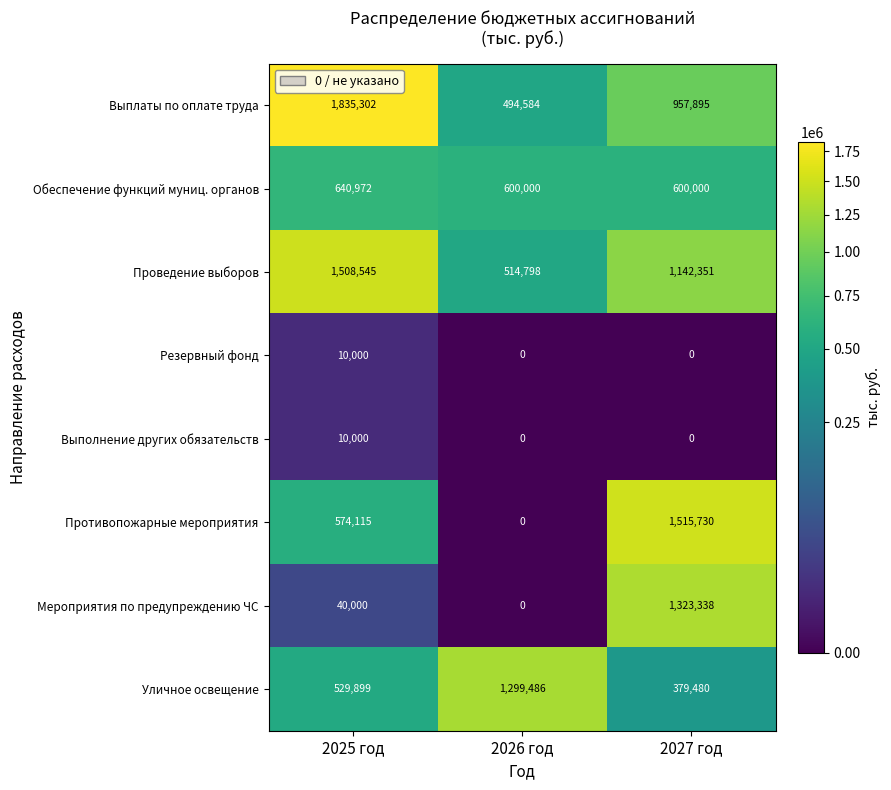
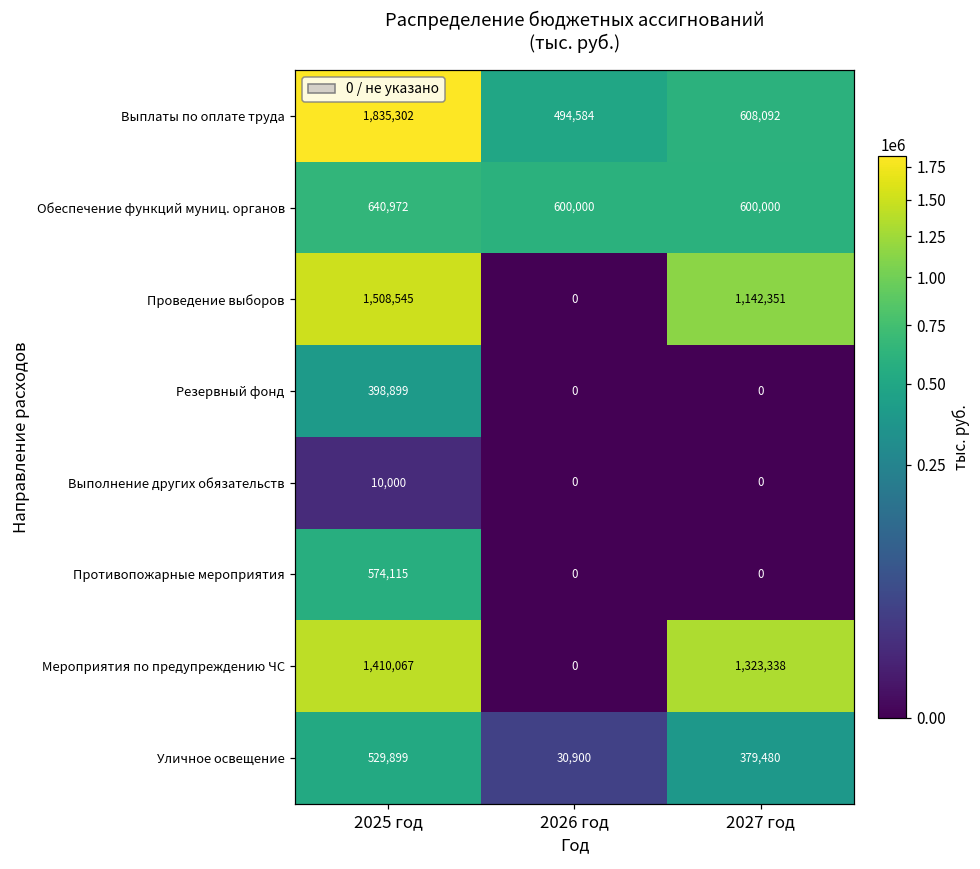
  {
    "Выплаты по оплате труда": {
      "2025 год": "1,835,302",
      "2026 год": "494,584",
-     "2027 год": "957,895"
+     "2027 год": "608,092"
    },
    "Обеспечение функций муниц. органов": {
      "2025 год": "640,972",
      "2026 год": "600,000",
      "2027 год": "600,000"
    },
    "Проведение выборов": {
      "2025 год": "1,508,545",
-     "2026 год": "514,798",
+     "2026 год": "0",
      "2027 год": "1,142,351"
    },
    "Резервный фонд": {
-     "2025 год": "10,000",
+     "2025 год": "398,899",
      "2026 год": "0",
      "2027 год": "0"
    },
    "Выполнение других обязательств": {
      "2025 год": "10,000",
      "2026 год": "0",
      "2027 год": "0"
    },
    "Противопожарные мероприятия": {
      "2025 год": "574,115",
      "2026 год": "0",
-     "2027 год": "1,515,730"
+     "2027 год": "0"
    },
    "Мероприятия по предупреждению ЧС": {
-     "2025 год": "40,000",
+     "2025 год": "1,410,067",
      "2026 год": "0",
      "2027 год": "1,323,338"
    },
    "Уличное освещение": {
      "2025 год": "529,899",
-     "2026 год": "1,299,486",
+     "2026 год": "30,900",
      "2027 год": "379,480"
    }
  }
